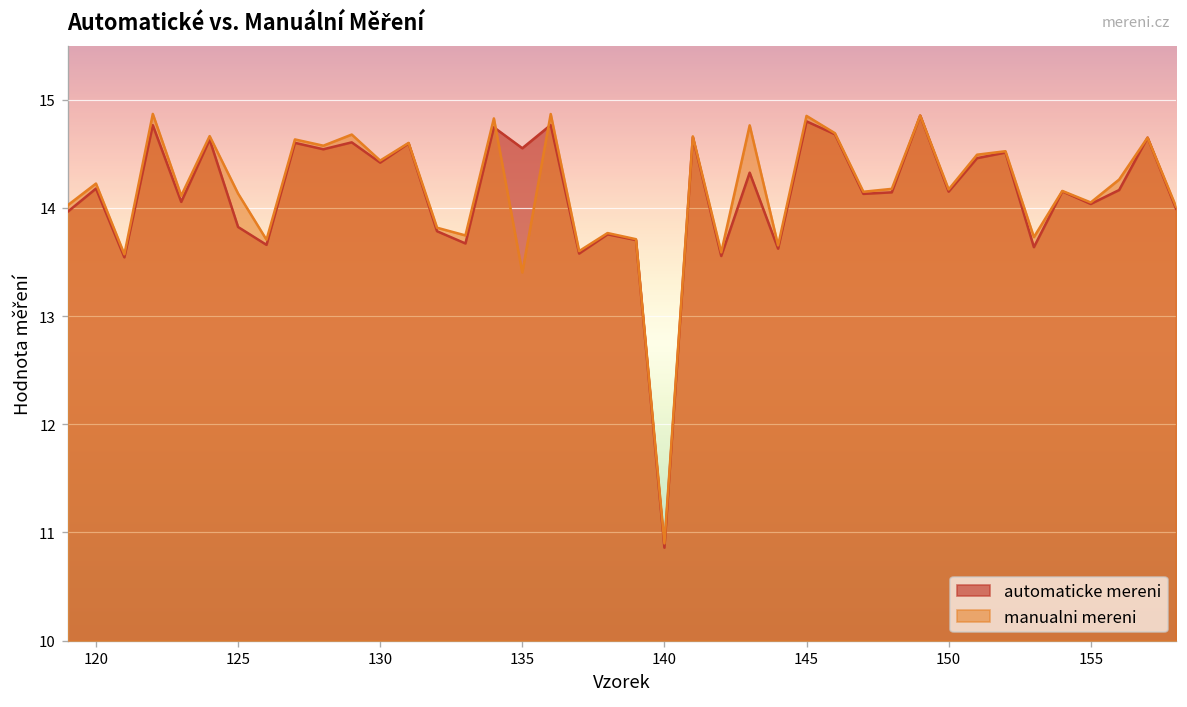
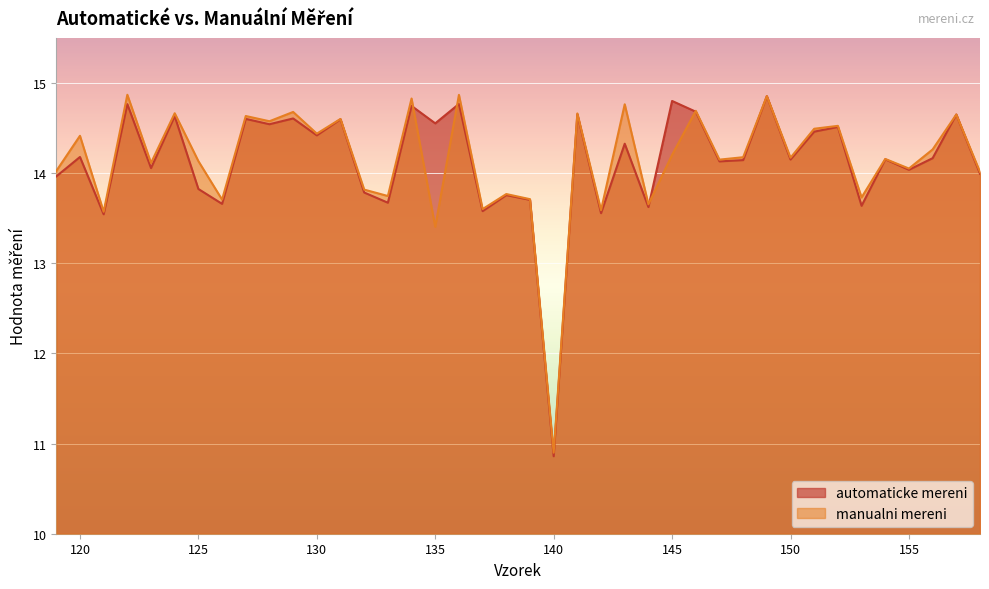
  {
    "automaticke mereni": {
      "120": 14.2,
      "125": 13.8,
      "135": 14.6,
      "140": 10.9,
      "145": 14.8
    },
    "manualni mereni": {
-     "120": 14.2,
+     "120": 14.4,
      "125": 14.1,
      "135": 13.4,
      "140": 10.9,
-     "145": 14.9
+     "145": 14.2
    }
  }
